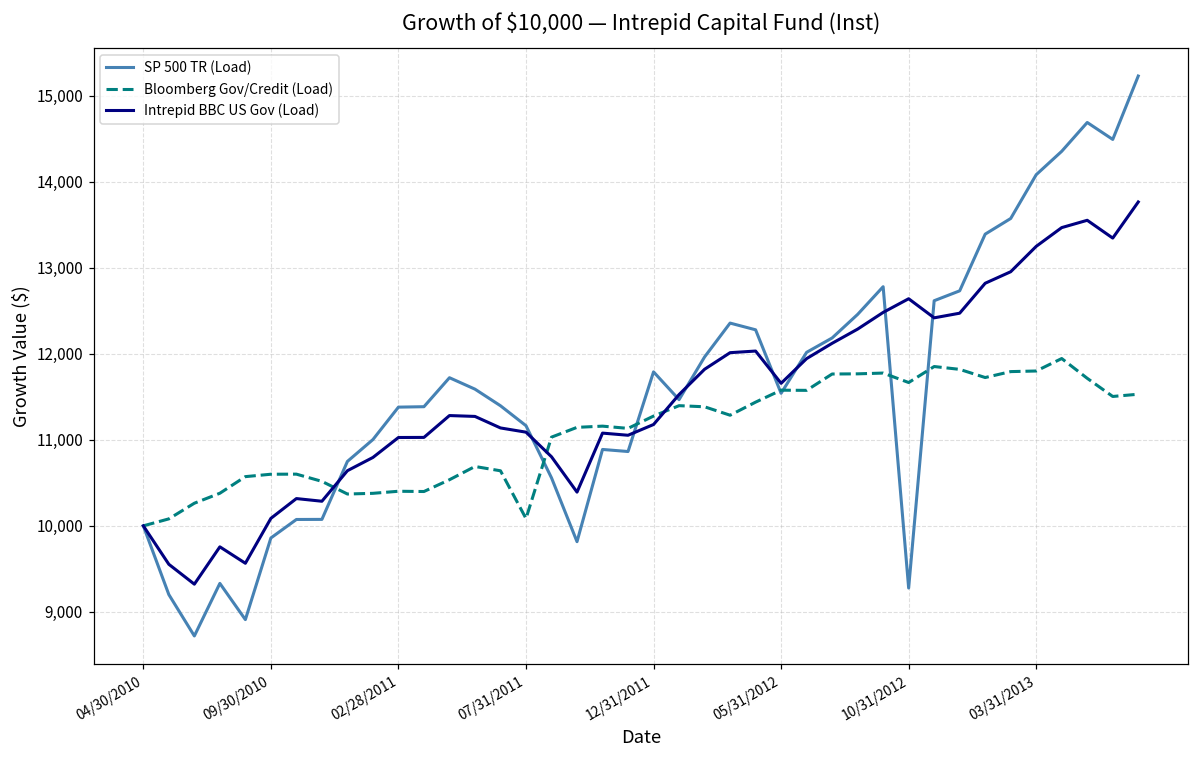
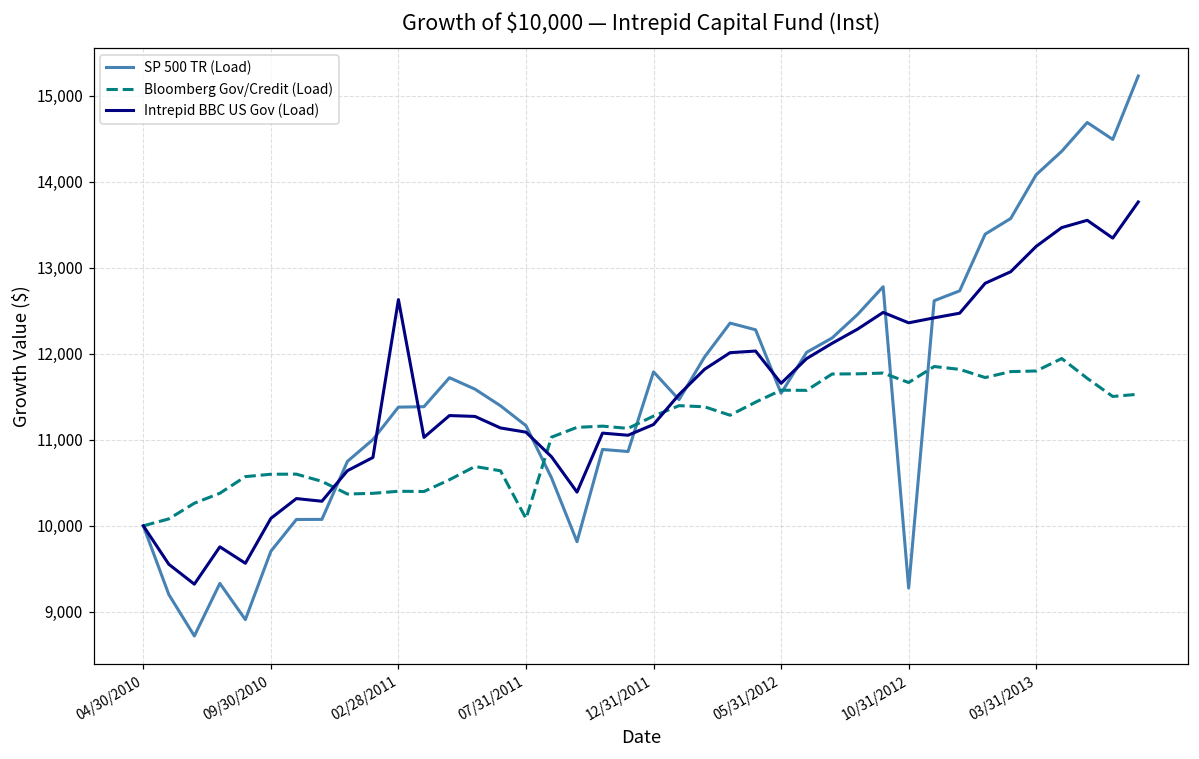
  {
    "SP 500 TR (Load)": {
-     "09/30/2010": "9,900",
+     "09/30/2010": "9,700",
      "02/28/2011": "11,400",
      "07/31/2011": "11,200",
      "12/31/2011": "11,800",
      "05/31/2012": "11,500",
      "10/31/2012": "9,300",
      "03/31/2013": "14,100"
    },
    "Bloomberg Gov/Credit (Load)": {
      "09/30/2010": "10,600",
      "02/28/2011": "10,400",
      "07/31/2011": "10,100",
      "12/31/2011": "11,300",
      "05/31/2012": "11,600",
      "10/31/2012": "11,700",
      "03/31/2013": "11,800"
    },
    "Intrepid BBC US Gov (Load)": {
      "09/30/2010": "10,100",
-     "02/28/2011": "11,000",
+     "02/28/2011": "12,600",
      "07/31/2011": "11,100",
      "12/31/2011": "11,200",
      "05/31/2012": "11,700",
-     "10/31/2012": "12,600",
+     "10/31/2012": "12,400",
      "03/31/2013": "13,200"
    }
  }
